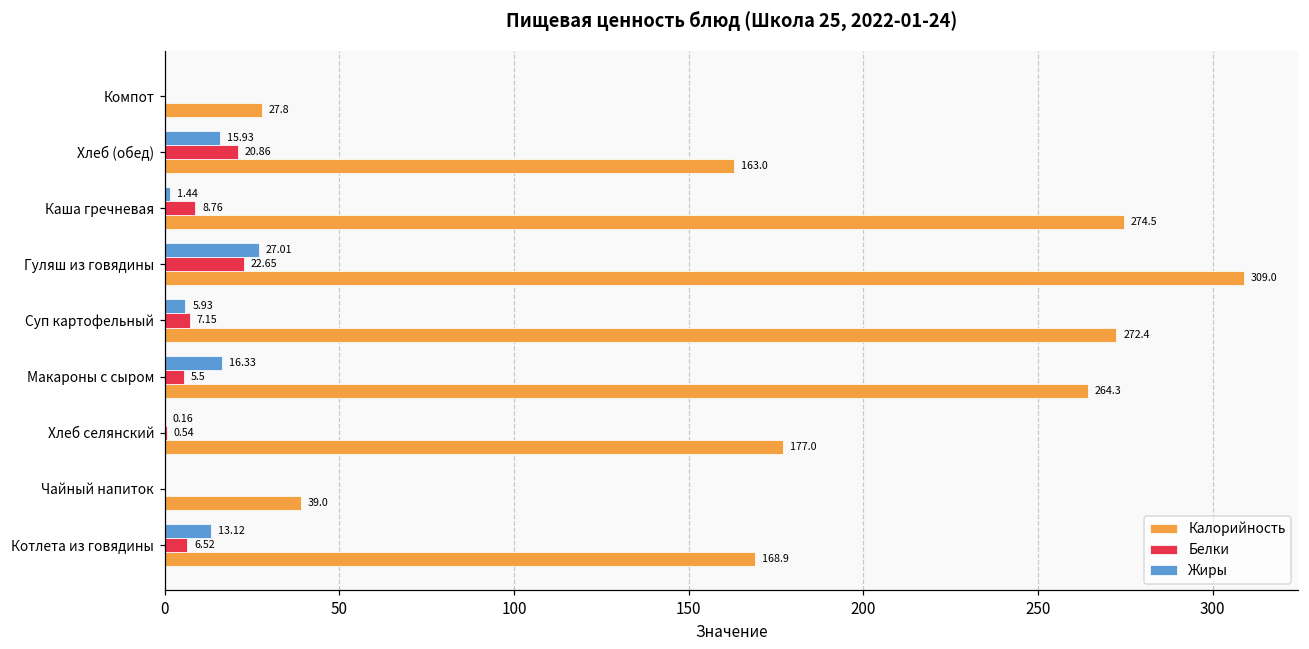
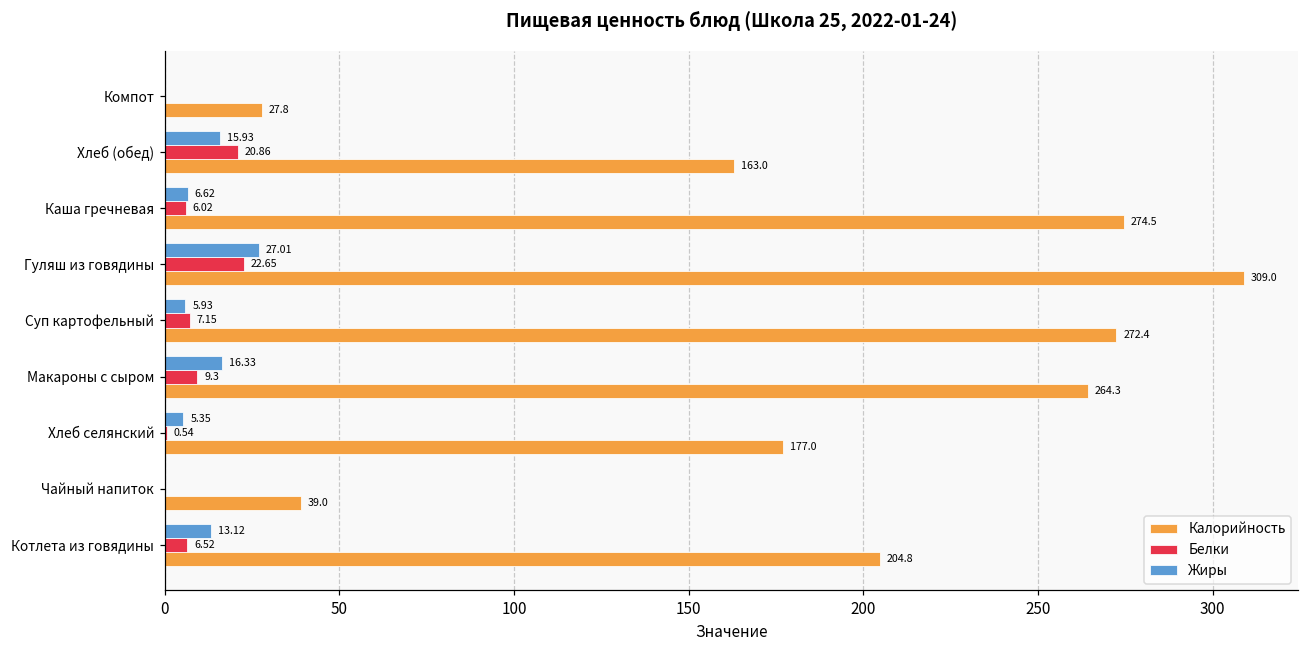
  {
    "Калорийность": {
      "Компот": 27.8,
      "Хлеб (обед)": 163.0,
      "Каша гречневая": 274.5,
      "Гуляш из говядины": 309.0,
      "Суп картофельный": 272.4,
      "Макароны с сыром": 264.3,
      "Хлеб селянский": 177.0,
      "Чайный напиток": 39.0,
-     "Котлета из говядины": 168.9
+     "Котлета из говядины": 204.8
    },
    "Белки": {
      "Хлеб (обед)": 20.86,
-     "Каша гречневая": 8.76,
+     "Каша гречневая": 6.02,
      "Гуляш из говядины": 22.65,
      "Суп картофельный": 7.15,
-     "Макароны с сыром": 5.5,
+     "Макароны с сыром": 9.3,
      "Хлеб селянский": 0.54,
      "Котлета из говядины": 6.52
    },
    "Жиры": {
      "Хлеб (обед)": 15.93,
-     "Каша гречневая": 1.44,
+     "Каша гречневая": 6.62,
      "Гуляш из говядины": 27.01,
      "Суп картофельный": 5.93,
      "Макароны с сыром": 16.33,
-     "Хлеб селянский": 0.16,
+     "Хлеб селянский": 5.35,
      "Котлета из говядины": 13.12
    }
  }
